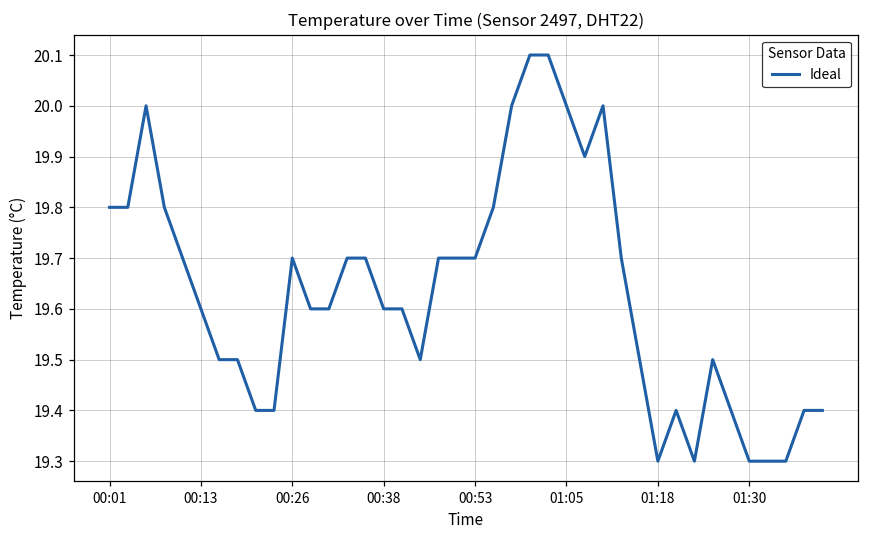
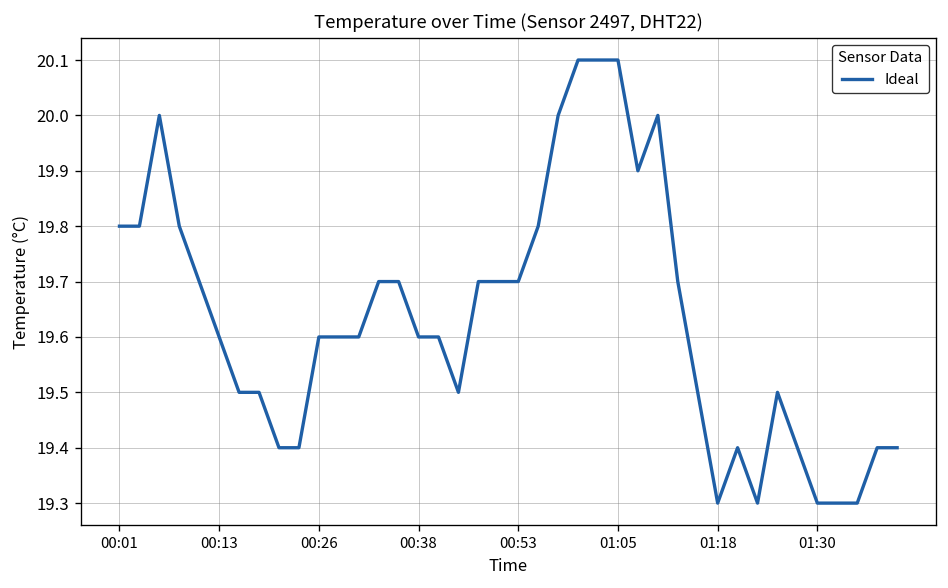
  {
    "00:01": 19.8,
    "00:13": 19.6,
-   "00:26": 19.7,
+   "00:26": 19.6,
    "00:38": 19.6,
    "00:53": 19.7,
-   "01:05": 20.0,
+   "01:05": 20.1,
    "01:18": 19.3,
    "01:30": 19.3
  }
